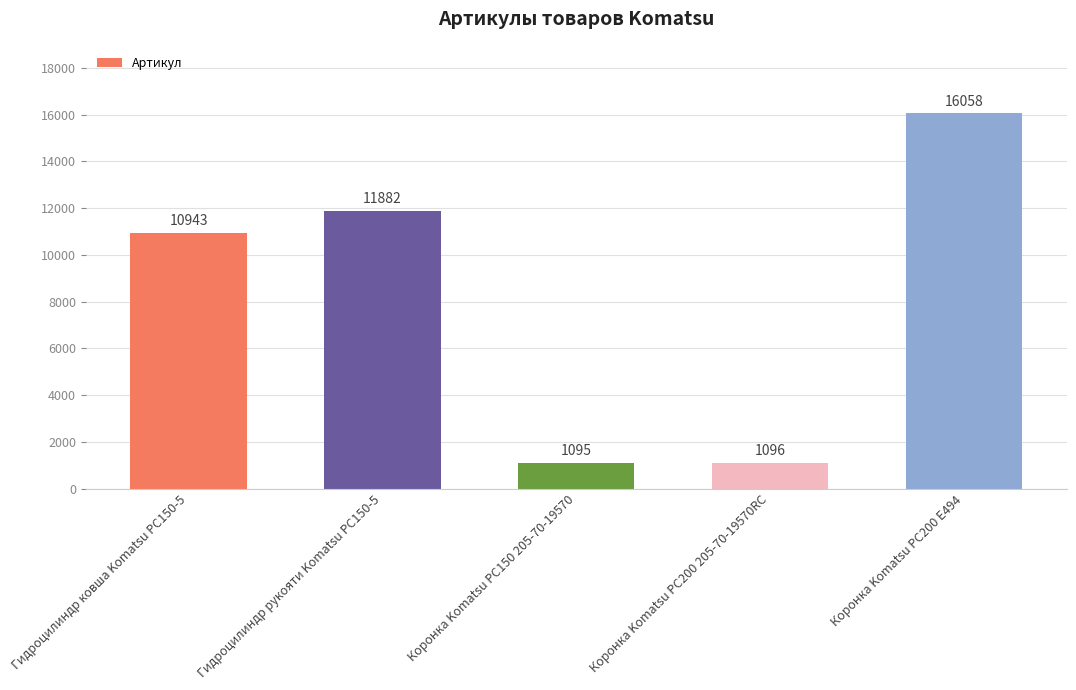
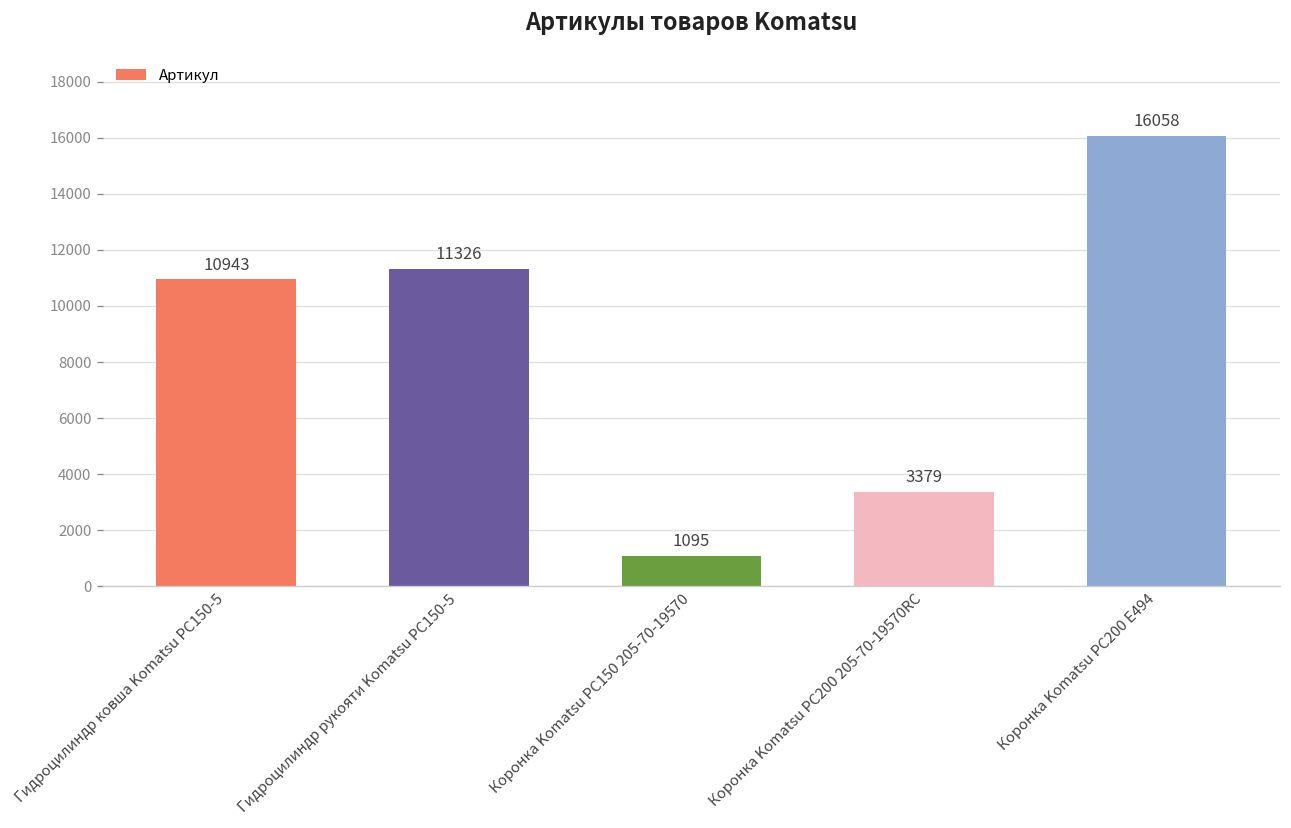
  {
    "Гидроцилиндр ковша Komatsu PC150-5": 10943,
-   "Гидроцилиндр рукояти Komatsu PC150-5": 11882,
+   "Гидроцилиндр рукояти Komatsu PC150-5": 11326,
    "Коронка Komatsu PC150 205-70-19570": 1095,
-   "Коронка Komatsu PC200 205-70-19570RC": 1096,
+   "Коронка Komatsu PC200 205-70-19570RC": 3379,
    "Коронка Komatsu PC200 E494": 16058
  }
